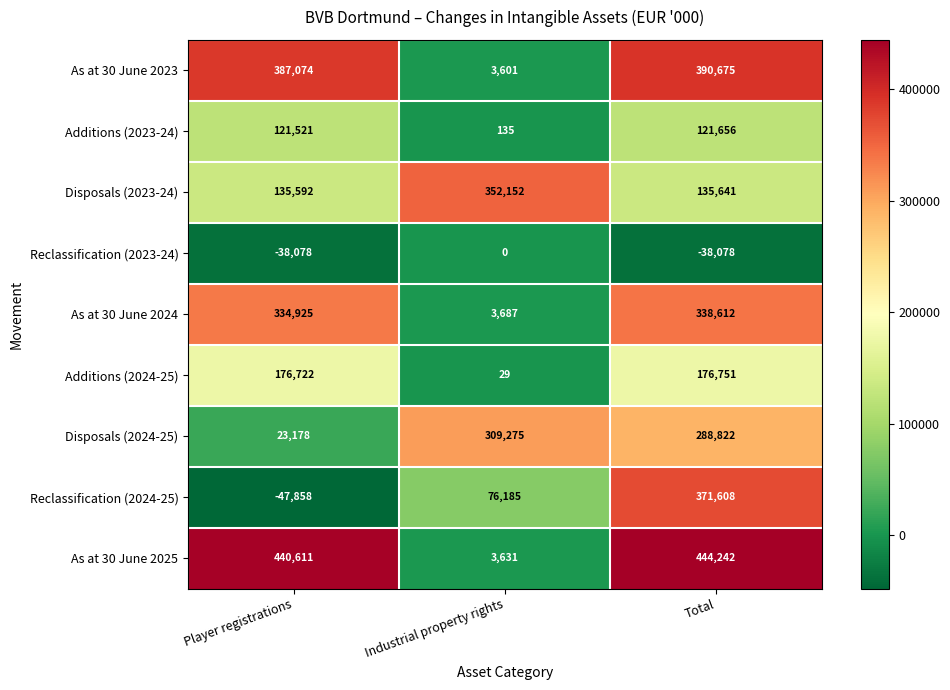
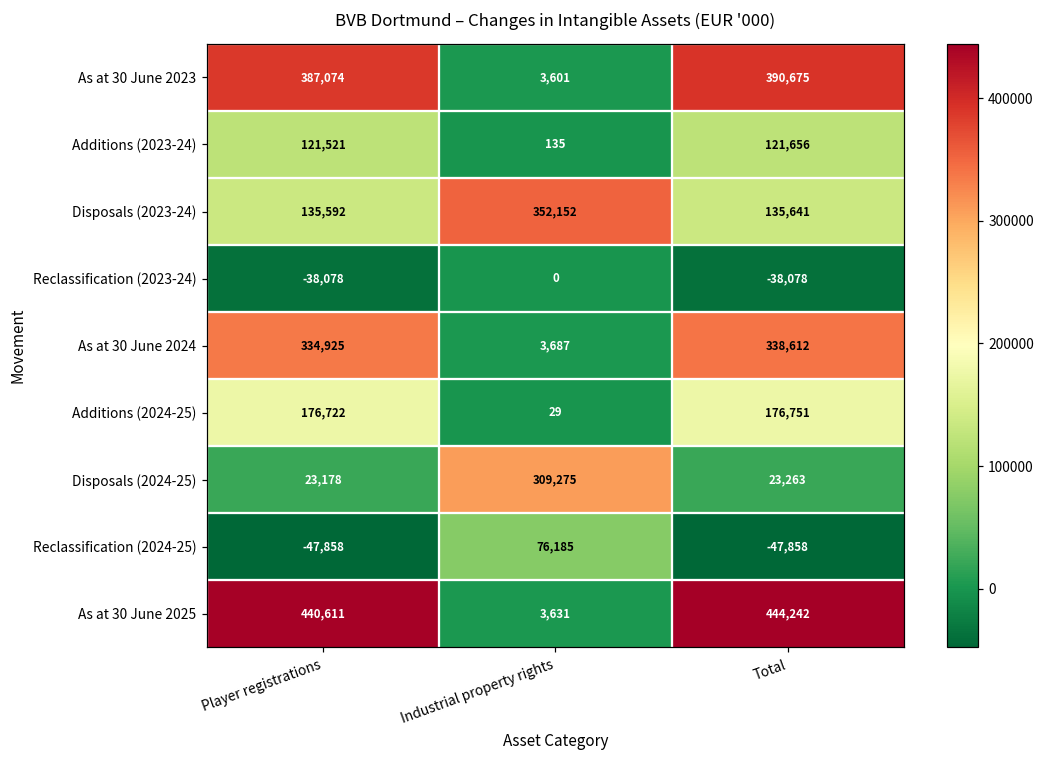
  {
    "As at 30 June 2023": {
      "Player registrations": "387,074",
      "Industrial property rights": "3,601",
      "Total": "390,675"
    },
    "Additions (2023-24)": {
      "Player registrations": "121,521",
      "Industrial property rights": "135",
      "Total": "121,656"
    },
    "Disposals (2023-24)": {
      "Player registrations": "135,592",
      "Industrial property rights": "352,152",
      "Total": "135,641"
    },
    "Reclassification (2023-24)": {
      "Player registrations": "-38,078",
      "Industrial property rights": "0",
      "Total": "-38,078"
    },
    "As at 30 June 2024": {
      "Player registrations": "334,925",
      "Industrial property rights": "3,687",
      "Total": "338,612"
    },
    "Additions (2024-25)": {
      "Player registrations": "176,722",
      "Industrial property rights": "29",
      "Total": "176,751"
    },
    "Disposals (2024-25)": {
      "Player registrations": "23,178",
      "Industrial property rights": "309,275",
-     "Total": "288,822"
+     "Total": "23,263"
    },
    "Reclassification (2024-25)": {
      "Player registrations": "-47,858",
      "Industrial property rights": "76,185",
-     "Total": "371,608"
+     "Total": "-47,858"
    },
    "As at 30 June 2025": {
      "Player registrations": "440,611",
      "Industrial property rights": "3,631",
      "Total": "444,242"
    }
  }
